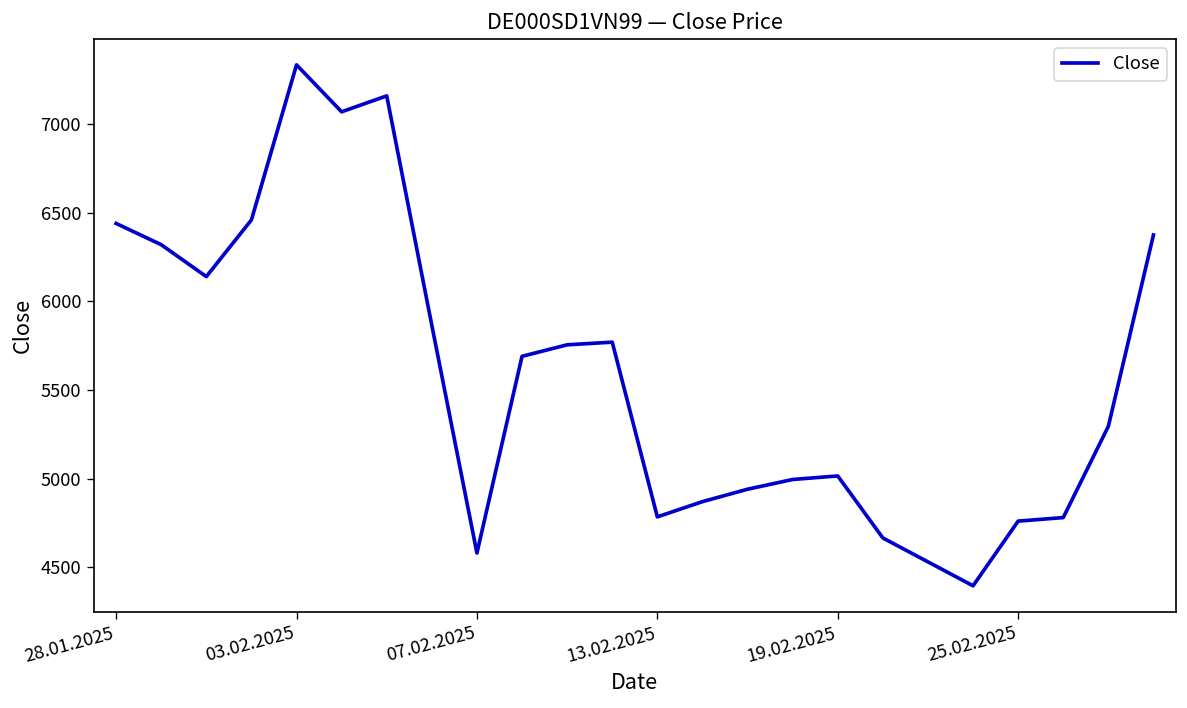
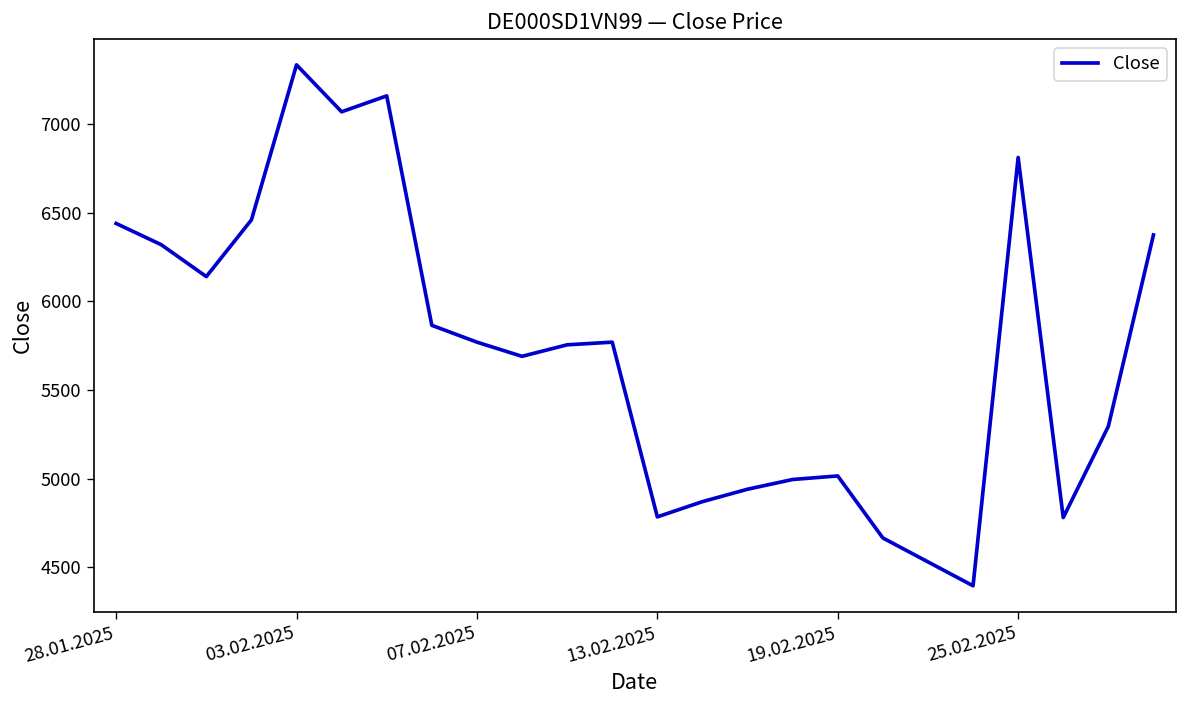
  {
    "28.01.2025": 6440,
    "03.02.2025": 7340,
-   "07.02.2025": 4580,
+   "07.02.2025": 5770,
    "13.02.2025": 4780,
    "19.02.2025": 5020,
-   "25.02.2025": 4760
+   "25.02.2025": 6810
  }
